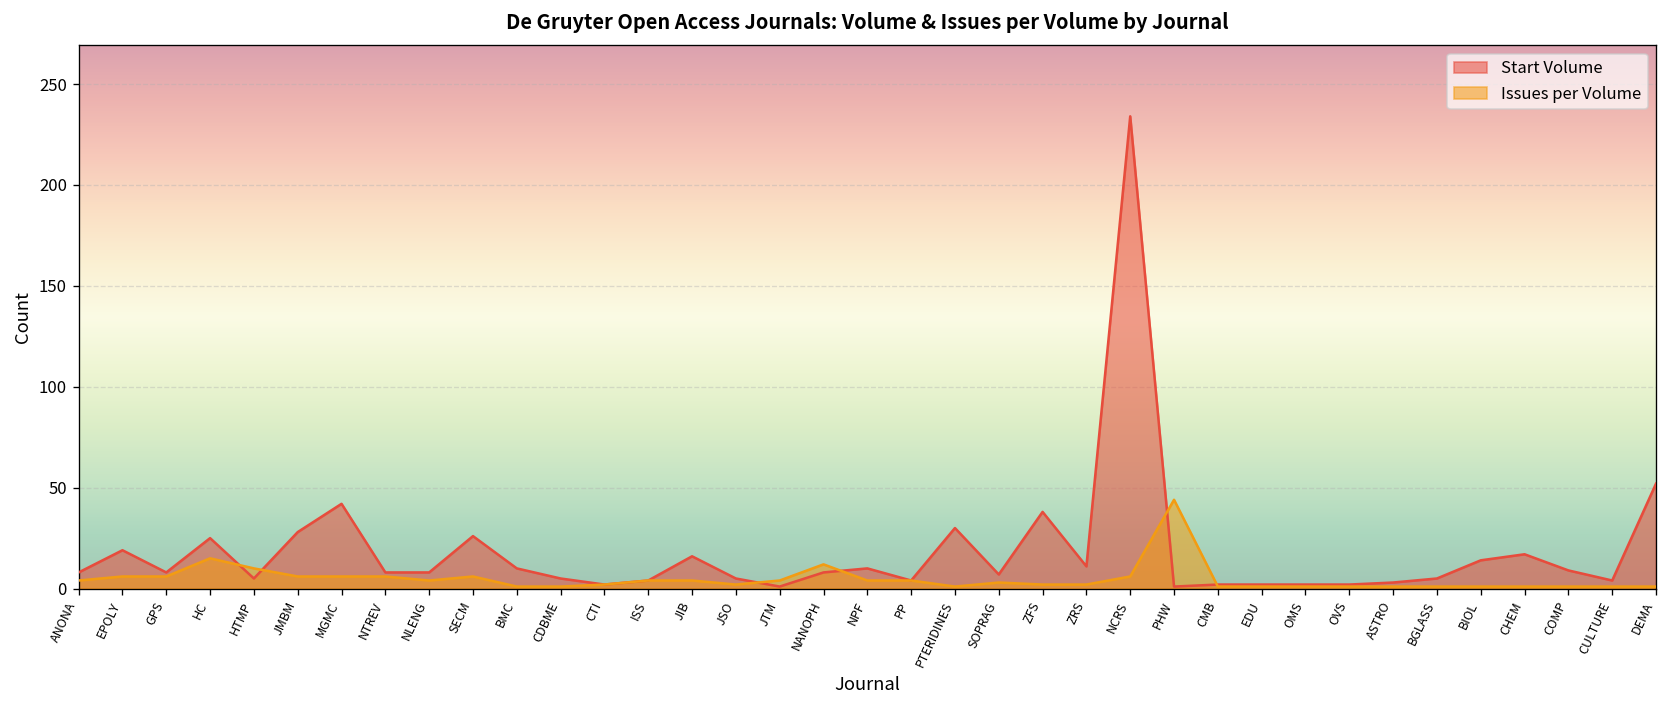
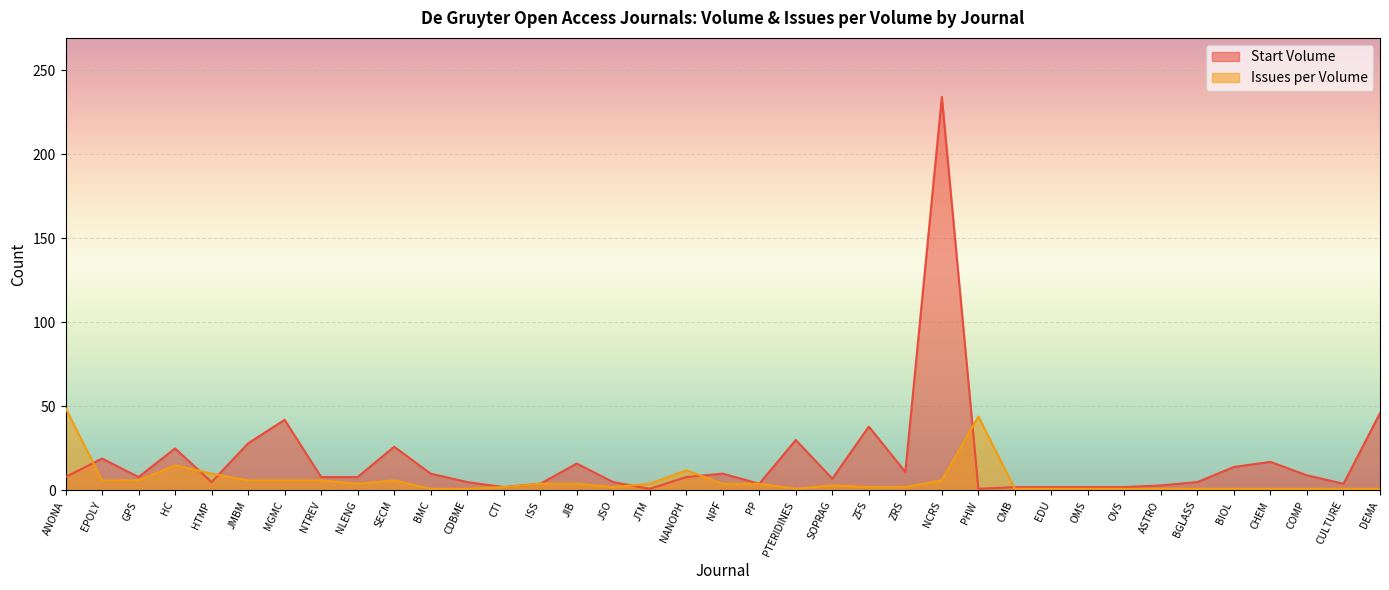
  {
    "Start Volume": {
      "ANONA": 8,
      "EPOLY": 19,
      "GPS": 8,
      "HC": 25,
      "HTMP": 5,
      "JMBM": 28,
      "MGMC": 42,
      "NTREV": 8,
      "NLENG": 8,
      "SECM": 26,
      "BMC": 10,
      "CDBME": 5,
      "JIB": 16,
      "JSO": 5,
      "JTM": 1,
      "NANOPH": 8,
      "NPF": 10,
      "PTERIDINES": 30,
      "SOPRAG": 7,
      "ZFS": 38,
      "ZRS": 11,
      "NCRS": 234,
      "PHW": 1,
      "ASTRO": 3,
      "BGLASS": 5,
      "BIOL": 14,
      "CHEM": 17,
      "COMP": 9,
      "CULTURE": 4,
-     "DEMA": 52
+     "DEMA": 46
    },
    "Issues per Volume": {
-     "ANONA": 4,
+     "ANONA": 49,
      "EPOLY": 6,
      "GPS": 6,
      "HC": 15,
      "HTMP": 10,
      "JMBM": 6,
      "MGMC": 6,
      "NTREV": 6,
      "NLENG": 4,
      "SECM": 6,
      "BMC": 1,
      "CDBME": 1,
      "JIB": 4,
      "JSO": 2,
      "JTM": 4,
      "NANOPH": 12,
      "NPF": 4,
      "PTERIDINES": 1,
      "SOPRAG": 3,
      "ZFS": 2,
      "ZRS": 2,
      "NCRS": 6,
      "PHW": 44,
      "ASTRO": 1,
      "BGLASS": 1,
      "BIOL": 1,
      "CHEM": 1,
      "COMP": 1,
      "CULTURE": 1,
      "DEMA": 1
    }
  }
